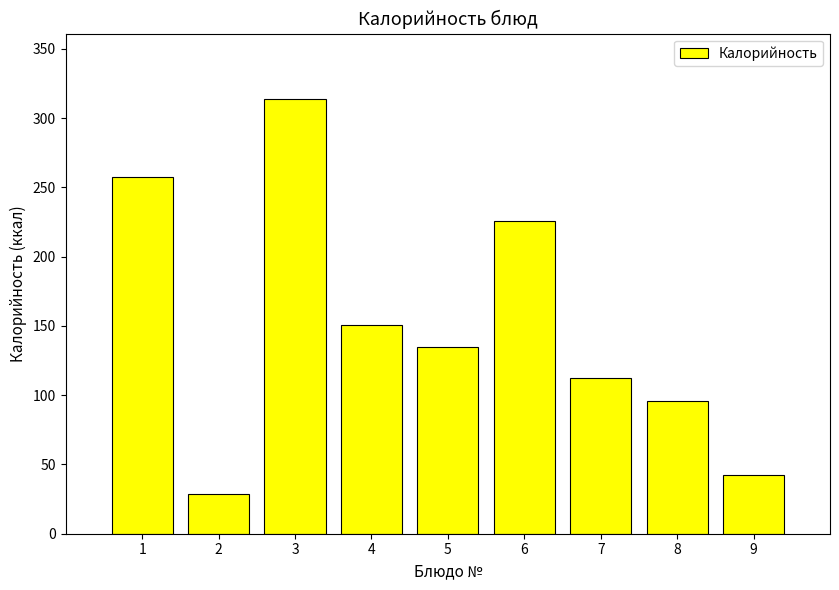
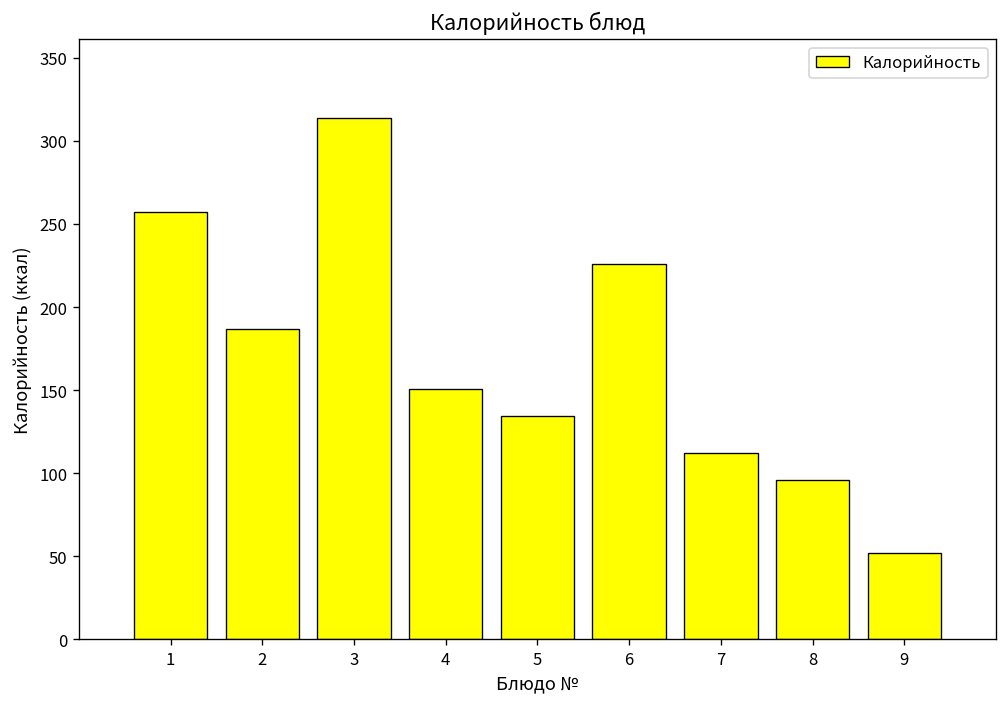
  {
    "1": 257,
-   "2": 28,
+   "2": 187,
    "3": 314,
    "4": 151,
    "5": 135,
    "6": 226,
    "7": 112,
    "8": 96,
-   "9": 43
+   "9": 52
  }
